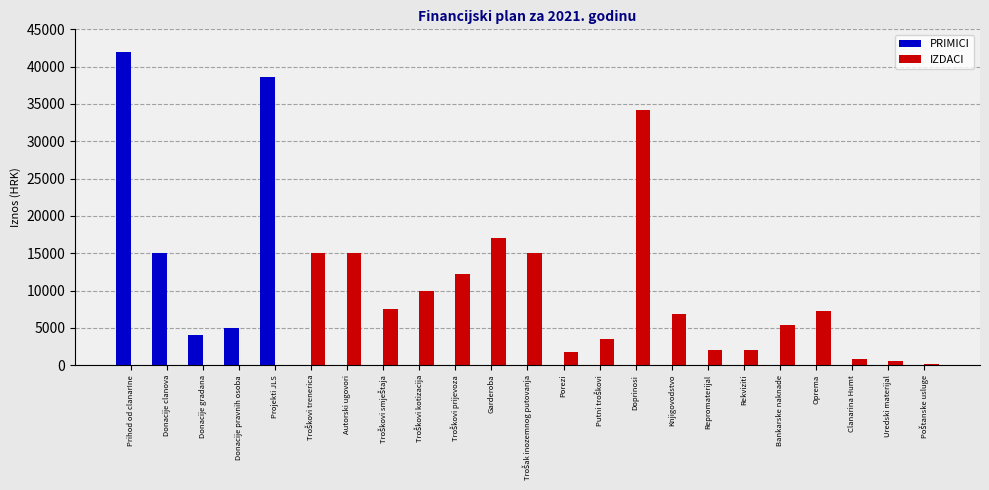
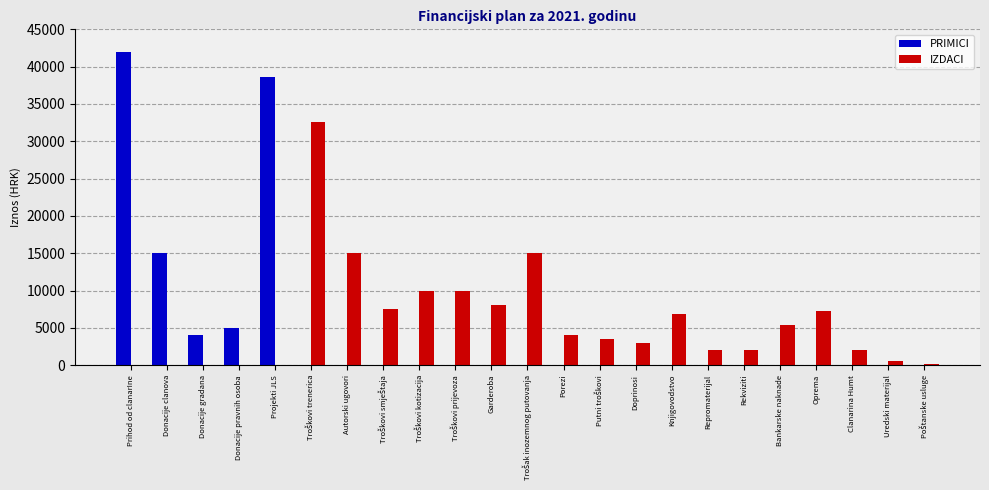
  {
    "PRIMICI": {
      "Prihod od clanarIne": 42000,
      "Donacije clanova": 15000,
      "Donacije gradana": 4000,
      "Donacije pravnih osoba": 5000,
      "Projekti JLS": 39000,
      "Troškovi trenerica": 0,
      "Autorski ugovori": 0,
      "Troškovi smještaja": 0,
      "Troškovi kotizacija": 0,
      "Troškovi prijevoza": 0,
      "Garderoba": 0,
      "Trošak inozemnog putovanja": 0,
      "Porezi": 0,
      "Putni troškovi": 0,
      "Doprinosi": 0,
      "Knjigovodstvo": 0,
      "Repromaterijal": 0,
      "Rekviziti": 0,
      "Bankarske naknade": 0,
      "Oprema": 0,
      "Clanarina Humt": 0,
      "Uredski materijal": 0,
      "Poštanske usluge": 0
    },
    "IZDACI": {
      "Prihod od clanarIne": 0,
      "Donacije clanova": 0,
      "Donacije gradana": 0,
      "Donacije pravnih osoba": 0,
      "Projekti JLS": 0,
-     "Troškovi trenerica": 15000,
+     "Troškovi trenerica": 33000,
      "Autorski ugovori": 15000,
      "Troškovi smještaja": 8000,
      "Troškovi kotizacija": 10000,
-     "Troškovi prijevoza": 12000,
-     "Garderoba": 17000,
+     "Troškovi prijevoza": 10000,
+     "Garderoba": 8000,
      "Trošak inozemnog putovanja": 15000,
-     "Porezi": 2000,
+     "Porezi": 4000,
      "Putni troškovi": 4000,
-     "Doprinosi": 34000,
+     "Doprinosi": 3000,
      "Knjigovodstvo": 7000,
      "Repromaterijal": 2000,
      "Rekviziti": 2000,
      "Bankarske naknade": 5000,
      "Oprema": 7000,
-     "Clanarina Humt": 1000,
+     "Clanarina Humt": 2000,
      "Uredski materijal": 1000
    }
  }
